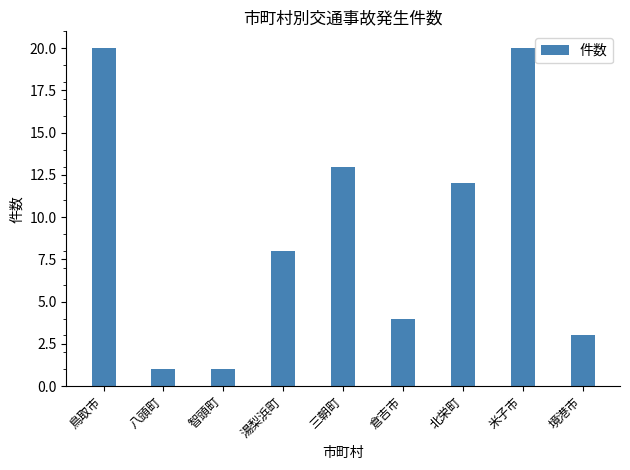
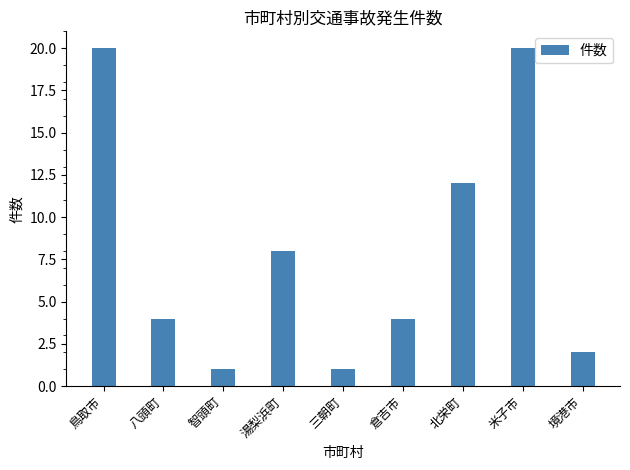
  {
    "鳥取市": 20,
-   "八頭町": 1,
+   "八頭町": 4,
    "智頭町": 1,
    "湯梨浜町": 8,
-   "三朝町": 13,
+   "三朝町": 1,
    "倉吉市": 4,
    "北栄町": 12,
    "米子市": 20,
-   "境港市": 3
+   "境港市": 2
  }
